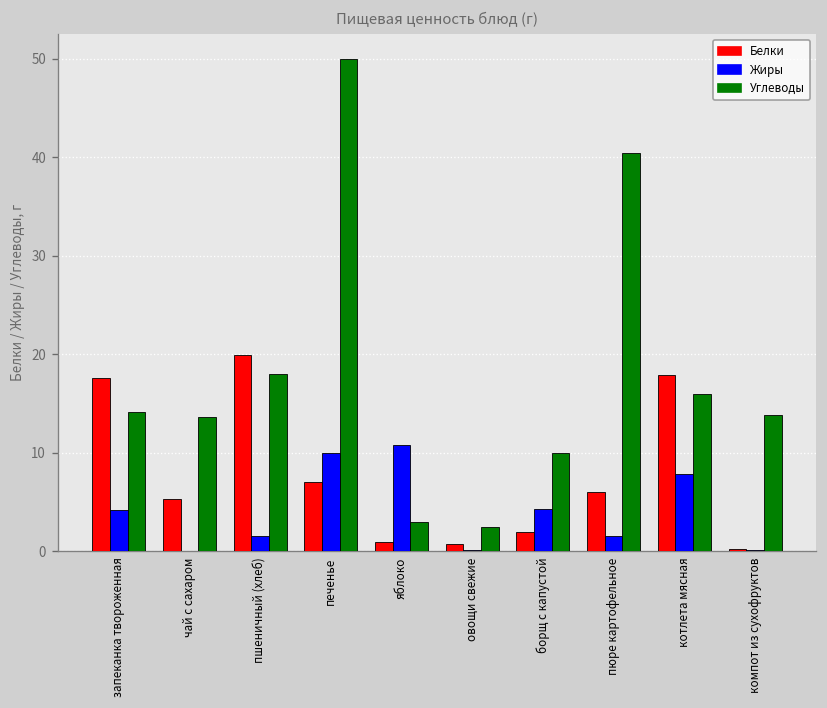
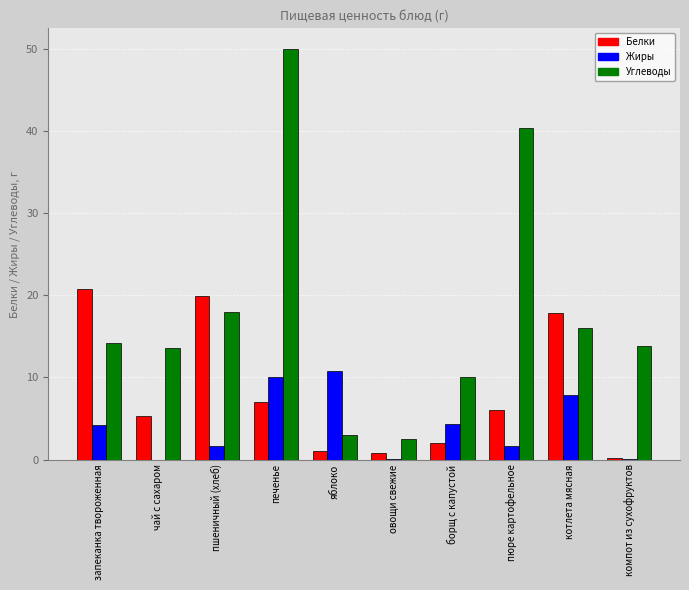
  {
    "Белки": {
-     "запеканка твороженная": 18,
+     "запеканка твороженная": 21,
      "чай с сахаром": 5,
      "пшеничный (хлеб)": 20,
      "печенье": 7,
      "яблоко": 1,
      "овощи свежие": 1,
      "борщ с капустой": 2,
      "пюре картофельное": 6,
      "котлета мясная": 18
    },
    "Жиры": {
      "запеканка твороженная": 4,
      "чай с сахаром": 0,
      "пшеничный (хлеб)": 2,
      "печенье": 10,
      "яблоко": 11,
      "борщ с капустой": 4,
      "пюре картофельное": 2,
      "котлета мясная": 8
    },
    "Углеводы": {
      "запеканка твороженная": 14,
      "чай с сахаром": 14,
      "пшеничный (хлеб)": 18,
      "печенье": 50,
      "яблоко": 3,
      "овощи свежие": 3,
      "борщ с капустой": 10,
      "пюре картофельное": 40,
      "котлета мясная": 16,
      "компот из сухофруктов": 14
    }
  }
